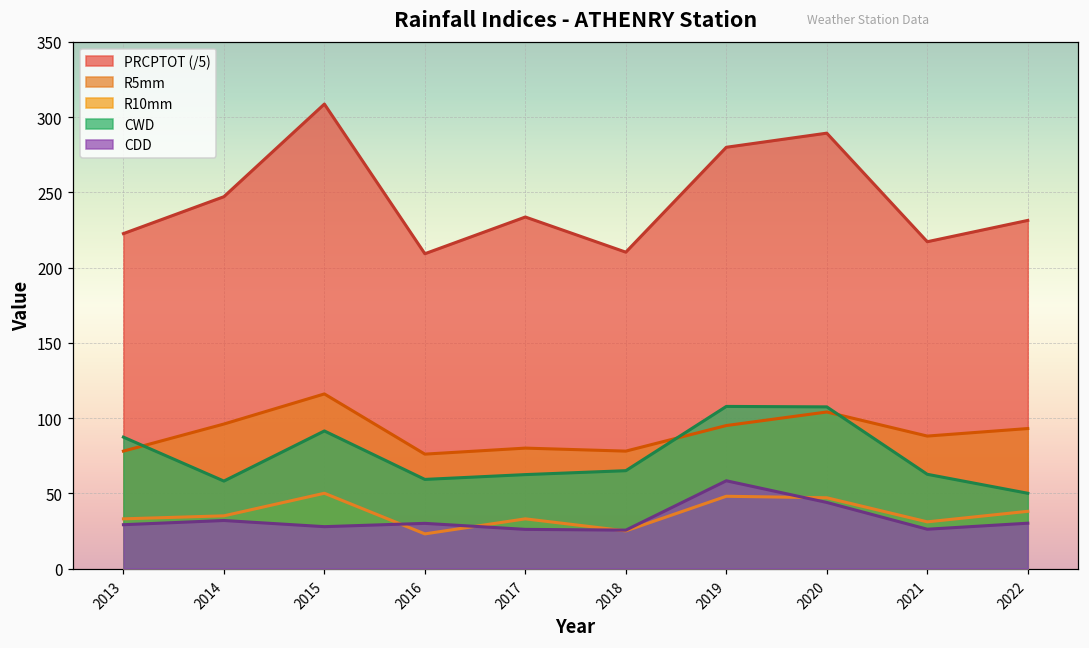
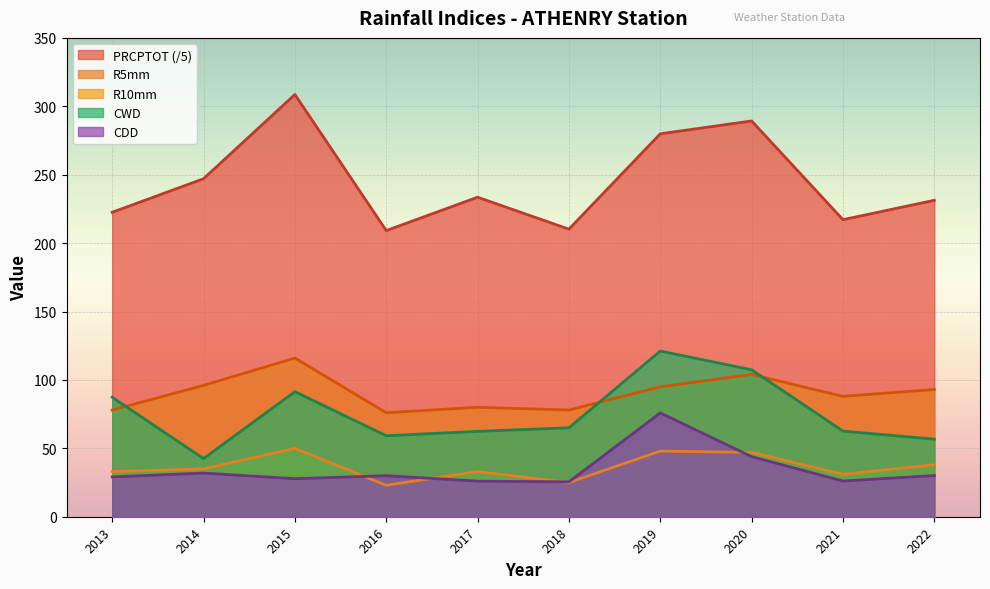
  {
    "CWD": {
      "2013": 87,
-     "2014": 58,
+     "2014": 43,
      "2015": 91,
      "2016": 59,
      "2017": 62,
      "2018": 65,
-     "2019": 108,
+     "2019": 121,
      "2020": 107,
      "2021": 63,
-     "2022": 50
+     "2022": 57
    },
    "CDD": {
      "2013": 29,
      "2014": 32,
      "2015": 28,
      "2016": 30,
      "2017": 26,
-     "2019": 58,
+     "2019": 76,
      "2020": 44,
      "2021": 26,
      "2022": 30
    }
  }
